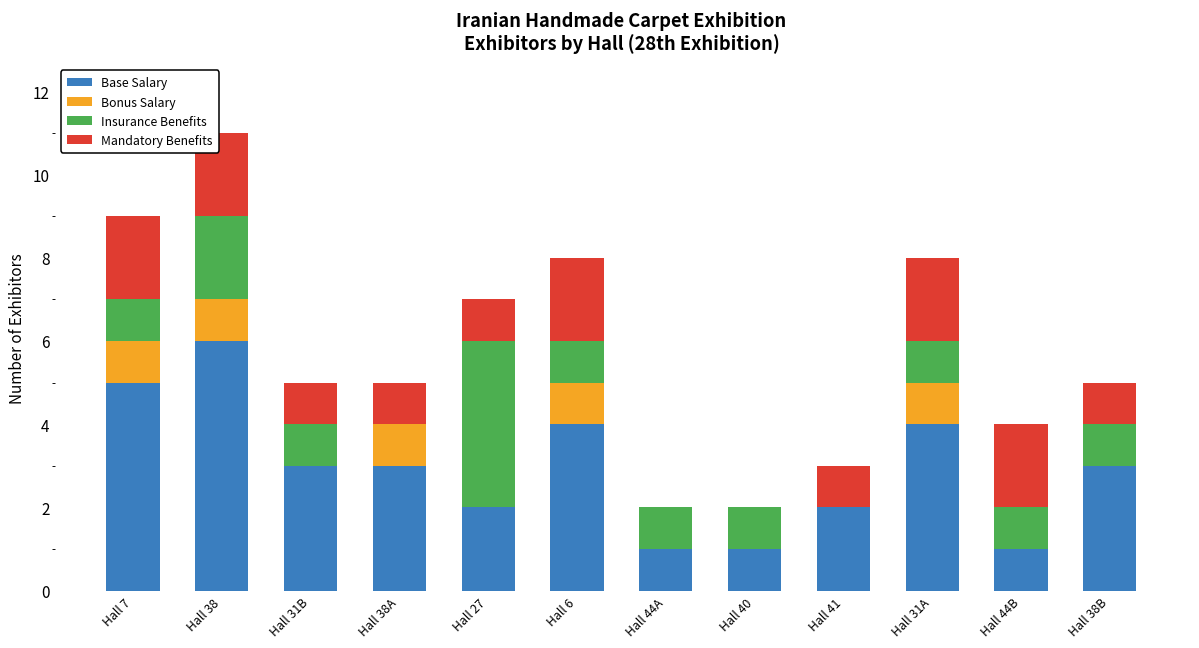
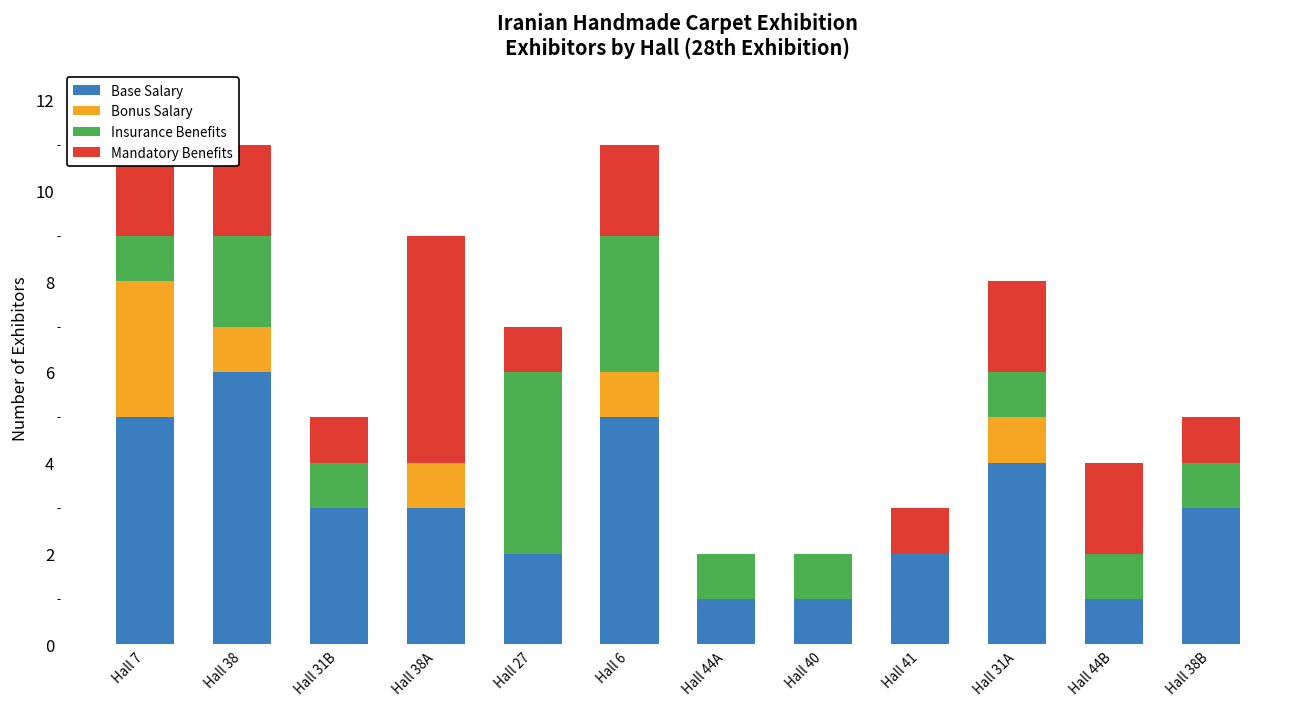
  {
    "Base Salary": {
      "Hall 7": 5,
      "Hall 38": 6,
      "Hall 31B": 3,
      "Hall 38A": 3,
      "Hall 27": 2,
-     "Hall 6": 4,
+     "Hall 6": 5,
      "Hall 44A": 1,
      "Hall 40": 1,
      "Hall 41": 2,
      "Hall 31A": 4,
      "Hall 44B": 1,
      "Hall 38B": 3
    },
    "Bonus Salary": {
-     "Hall 7": 1,
+     "Hall 7": 3,
      "Hall 38": 1,
      "Hall 31B": 0,
      "Hall 38A": 1,
      "Hall 27": 0,
      "Hall 6": 1,
      "Hall 44A": 0,
      "Hall 40": 0,
      "Hall 41": 0,
      "Hall 31A": 1,
      "Hall 44B": 0,
      "Hall 38B": 0
    },
    "Insurance Benefits": {
      "Hall 7": 1,
      "Hall 38": 2,
      "Hall 31B": 1,
      "Hall 38A": 0,
      "Hall 27": 4,
-     "Hall 6": 1,
+     "Hall 6": 3,
      "Hall 44A": 1,
      "Hall 40": 1,
      "Hall 41": 0,
      "Hall 31A": 1,
      "Hall 44B": 1,
      "Hall 38B": 1
    },
    "Mandatory Benefits": {
      "Hall 38": 2,
      "Hall 31B": 1,
-     "Hall 38A": 1,
+     "Hall 38A": 5,
      "Hall 27": 1,
      "Hall 6": 2,
      "Hall 44A": 0,
      "Hall 40": 0,
      "Hall 41": 1,
      "Hall 31A": 2,
      "Hall 44B": 2,
      "Hall 38B": 1
    }
  }
